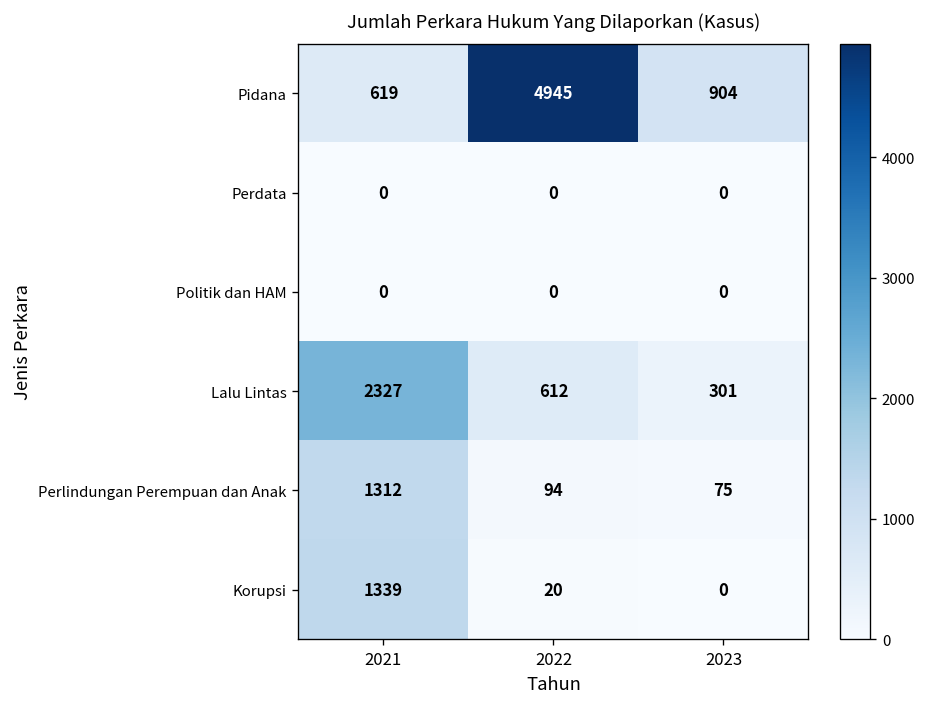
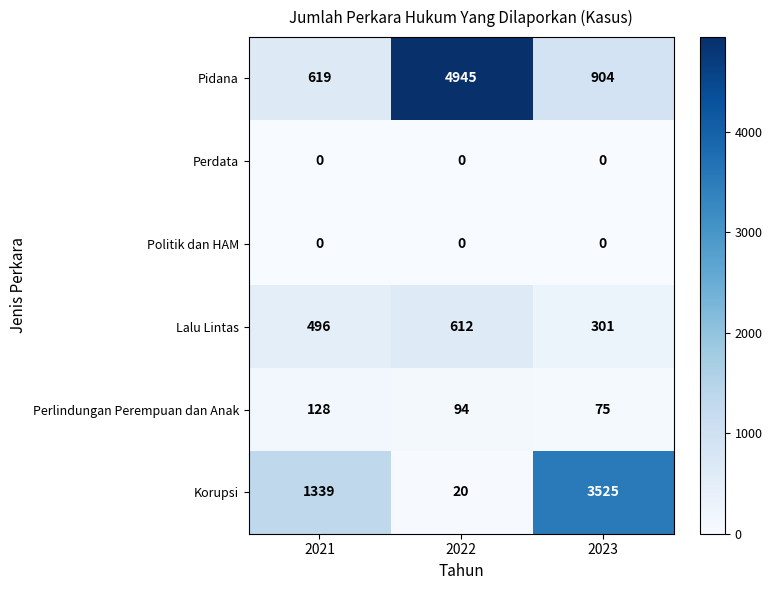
  {
    "Pidana": {
      "2021": 619,
      "2022": 4945,
      "2023": 904
    },
    "Perdata": {
      "2021": 0,
      "2022": 0,
      "2023": 0
    },
    "Politik dan HAM": {
      "2021": 0,
      "2022": 0,
      "2023": 0
    },
    "Lalu Lintas": {
-     "2021": 2327,
+     "2021": 496,
      "2022": 612,
      "2023": 301
    },
    "Perlindungan Perempuan dan Anak": {
-     "2021": 1312,
+     "2021": 128,
      "2022": 94,
      "2023": 75
    },
    "Korupsi": {
      "2021": 1339,
      "2022": 20,
-     "2023": 0
+     "2023": 3525
    }
  }
